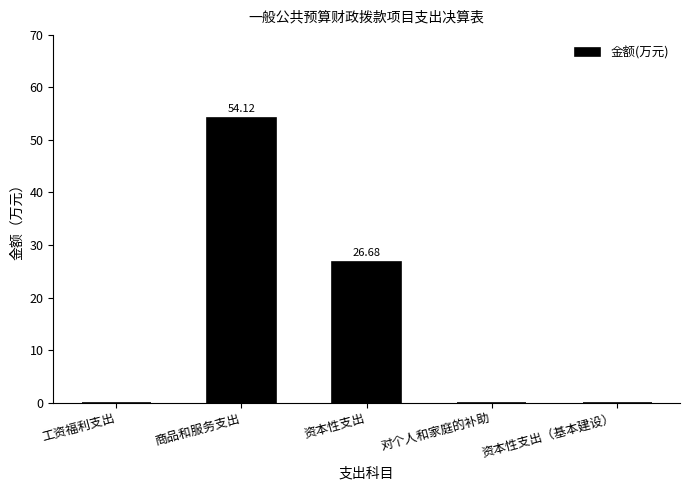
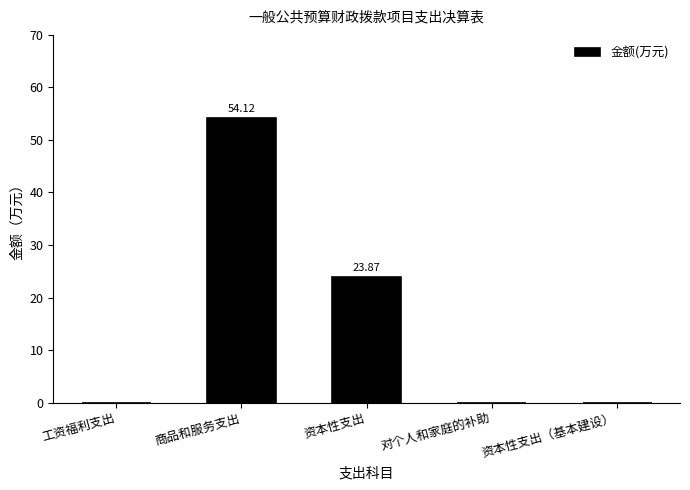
  {
    "商品和服务支出": 54.12,
-   "资本性支出": 26.68
+   "资本性支出": 23.87
  }
